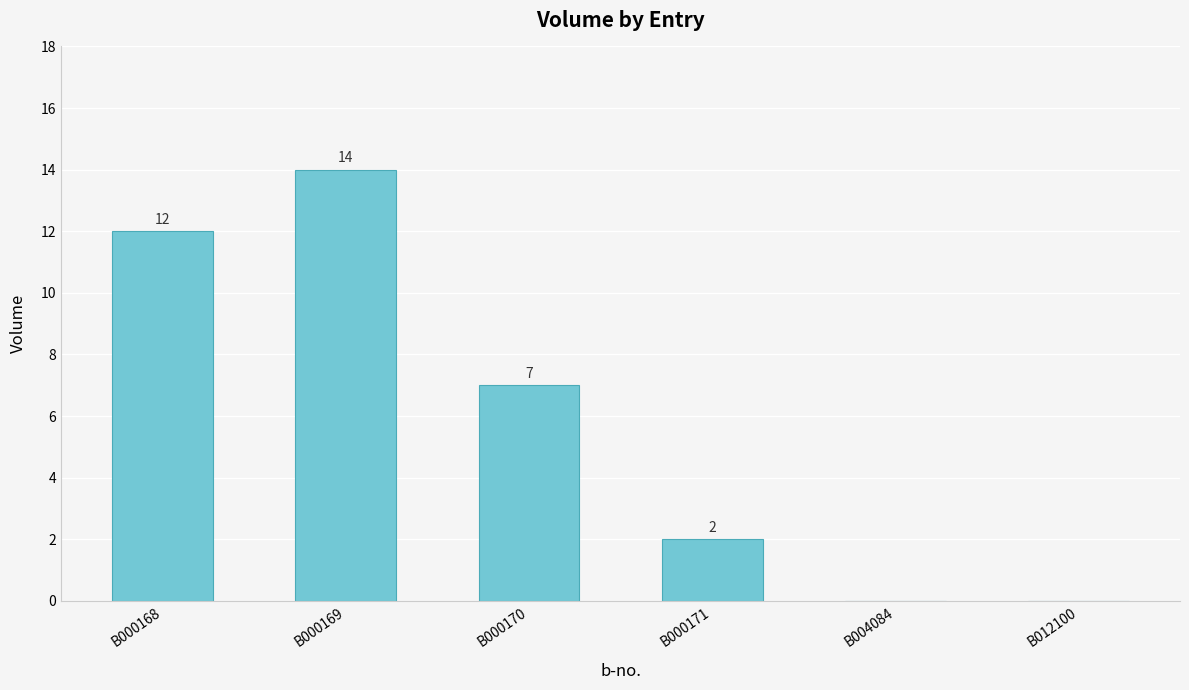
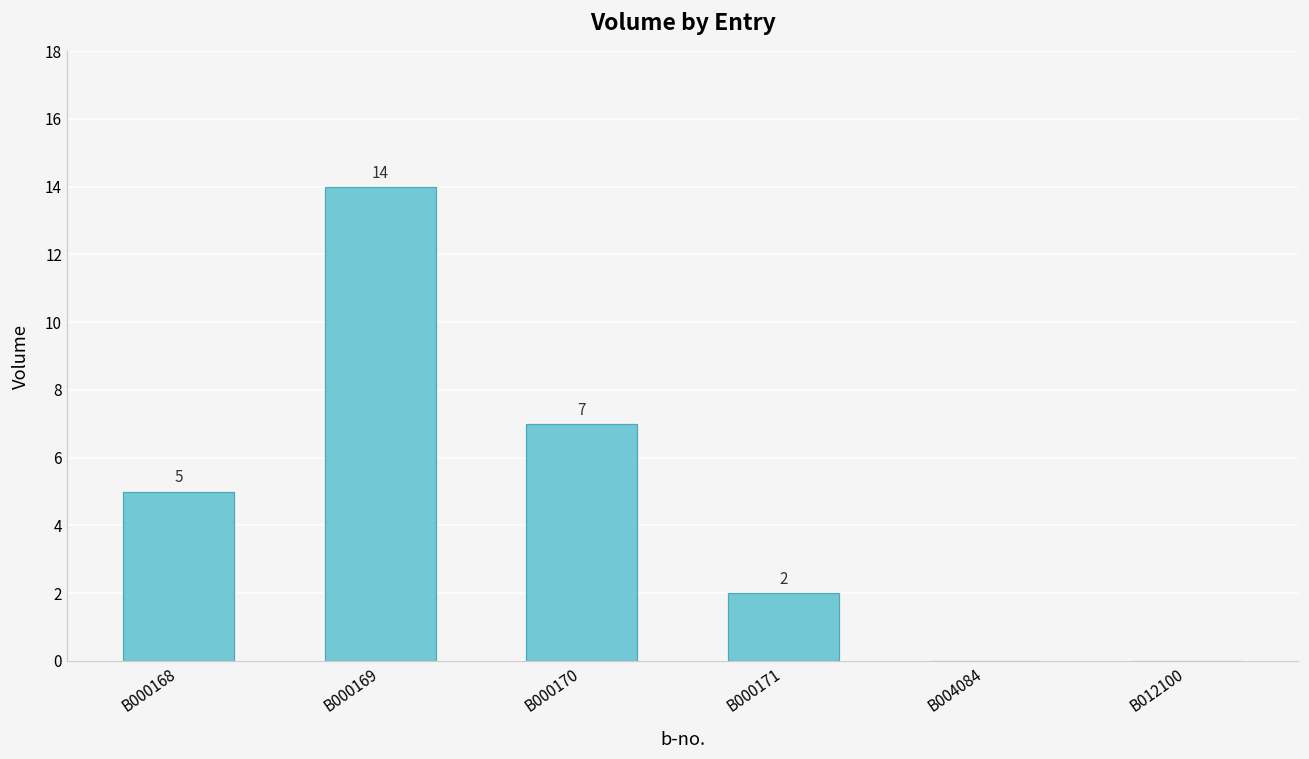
  {
-   "B000168": 12,
+   "B000168": 5,
    "B000169": 14,
    "B000170": 7,
    "B000171": 2
  }
